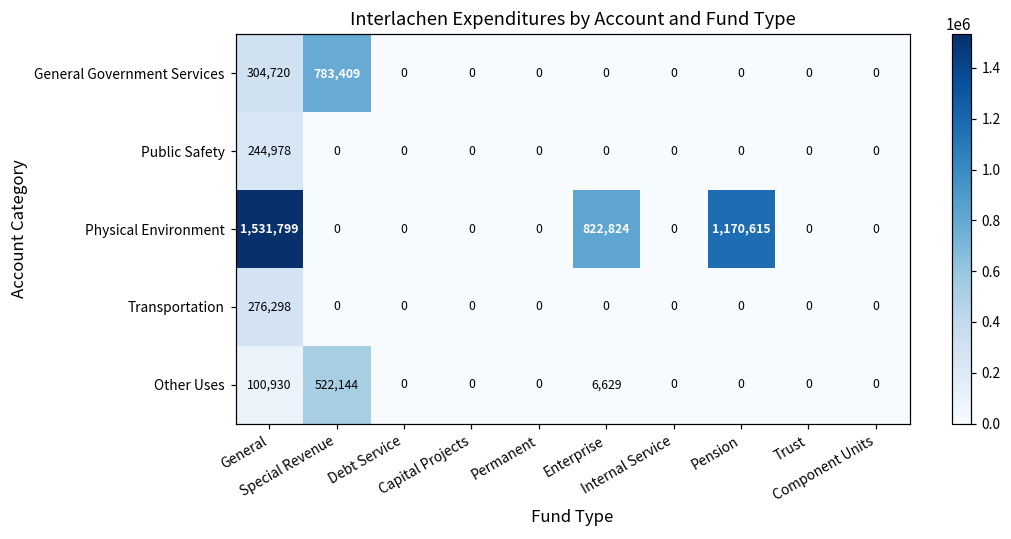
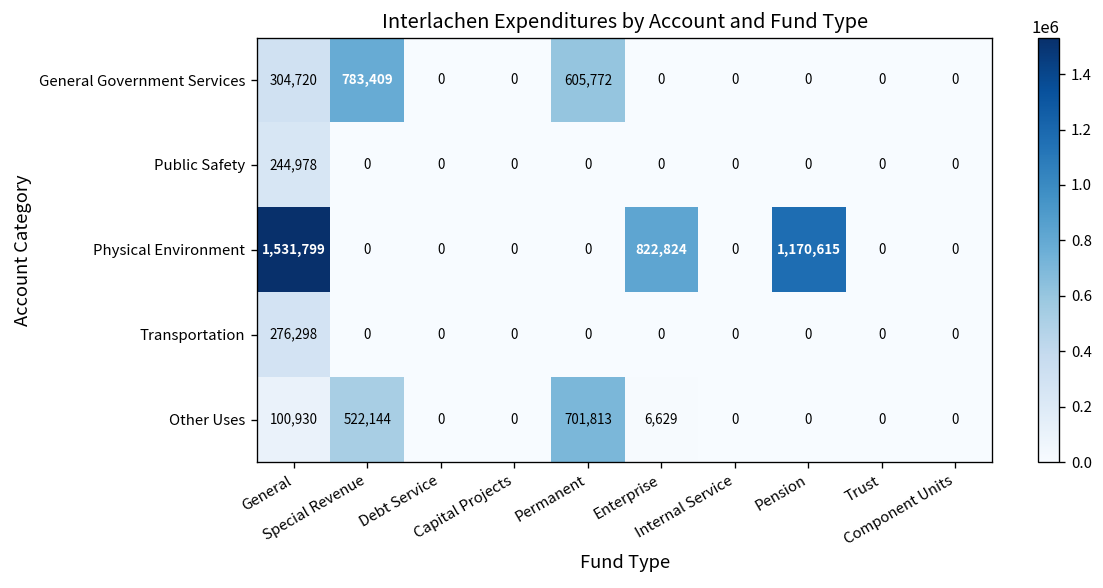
  {
    "General Government Services": {
      "General": "304,720",
      "Special Revenue": "783,409",
      "Debt Service": "0",
      "Capital Projects": "0",
-     "Permanent": "0",
+     "Permanent": "605,772",
      "Enterprise": "0",
      "Internal Service": "0",
      "Pension": "0",
      "Trust": "0",
      "Component Units": "0"
    },
    "Public Safety": {
      "General": "244,978",
      "Special Revenue": "0",
      "Debt Service": "0",
      "Capital Projects": "0",
      "Permanent": "0",
      "Enterprise": "0",
      "Internal Service": "0",
      "Pension": "0",
      "Trust": "0",
      "Component Units": "0"
    },
    "Physical Environment": {
      "General": "1,531,799",
      "Special Revenue": "0",
      "Debt Service": "0",
      "Capital Projects": "0",
      "Permanent": "0",
      "Enterprise": "822,824",
      "Internal Service": "0",
      "Pension": "1,170,615",
      "Trust": "0",
      "Component Units": "0"
    },
    "Transportation": {
      "General": "276,298",
      "Special Revenue": "0",
      "Debt Service": "0",
      "Capital Projects": "0",
      "Permanent": "0",
      "Enterprise": "0",
      "Internal Service": "0",
      "Pension": "0",
      "Trust": "0",
      "Component Units": "0"
    },
    "Other Uses": {
      "General": "100,930",
      "Special Revenue": "522,144",
      "Debt Service": "0",
      "Capital Projects": "0",
-     "Permanent": "0",
+     "Permanent": "701,813",
      "Enterprise": "6,629",
      "Internal Service": "0",
      "Pension": "0",
      "Trust": "0",
      "Component Units": "0"
    }
  }
